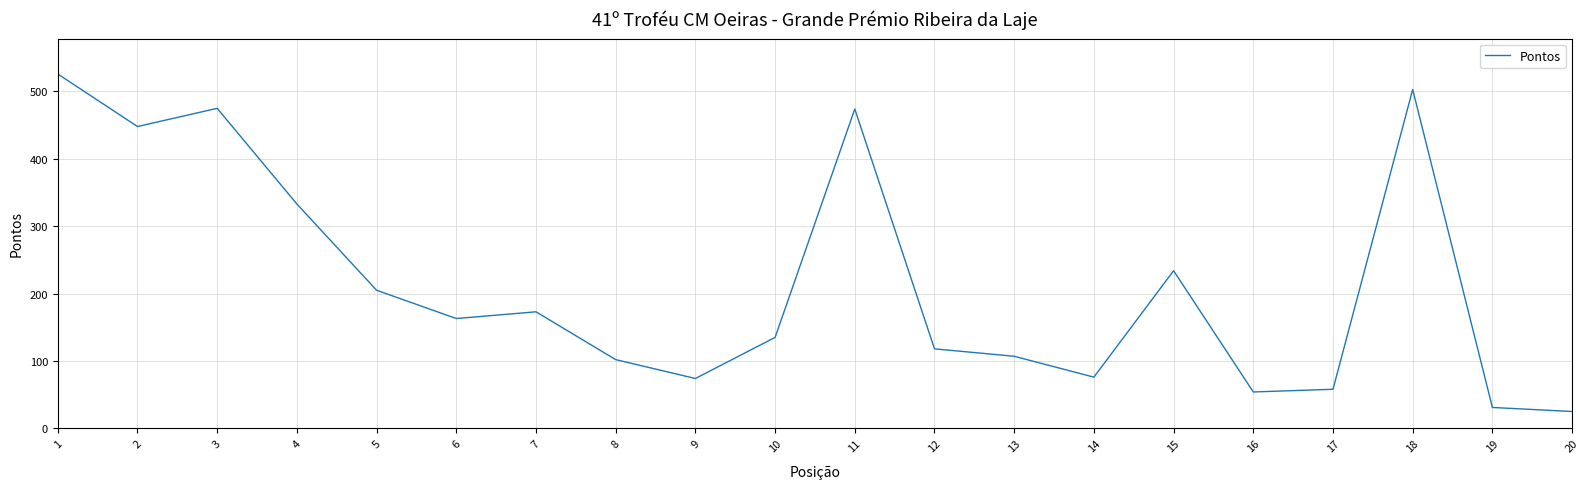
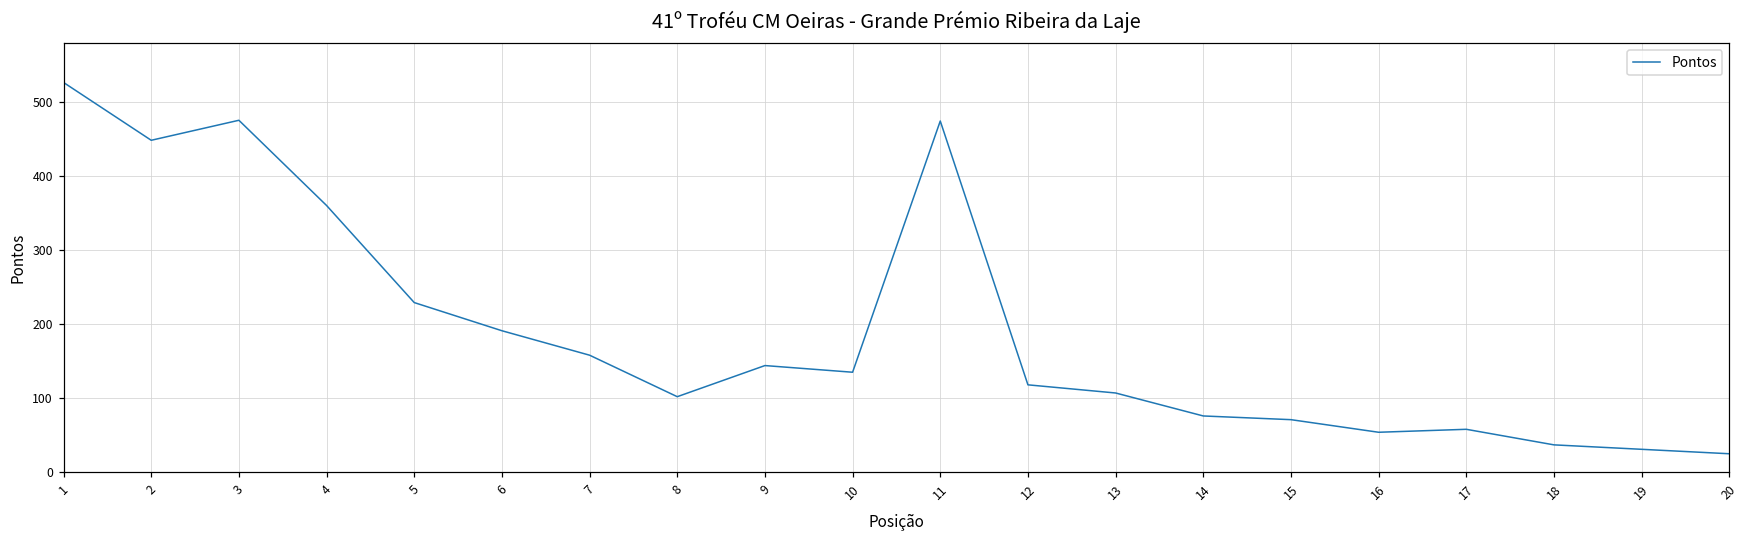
  {
    "1": 530,
    "2": 450,
    "3": 480,
-   "4": 330,
-   "5": 210,
-   "6": 160,
-   "7": 170,
+   "4": 360,
+   "5": 230,
+   "6": 190,
+   "7": 160,
    "8": 100,
-   "9": 70,
+   "9": 140,
    "10": 140,
    "11": 470,
    "12": 120,
    "13": 110,
    "14": 80,
-   "15": 230,
+   "15": 70,
    "16": 50,
    "17": 60,
-   "18": 500,
+   "18": 40,
    "19": 30,
    "20": 30
  }
